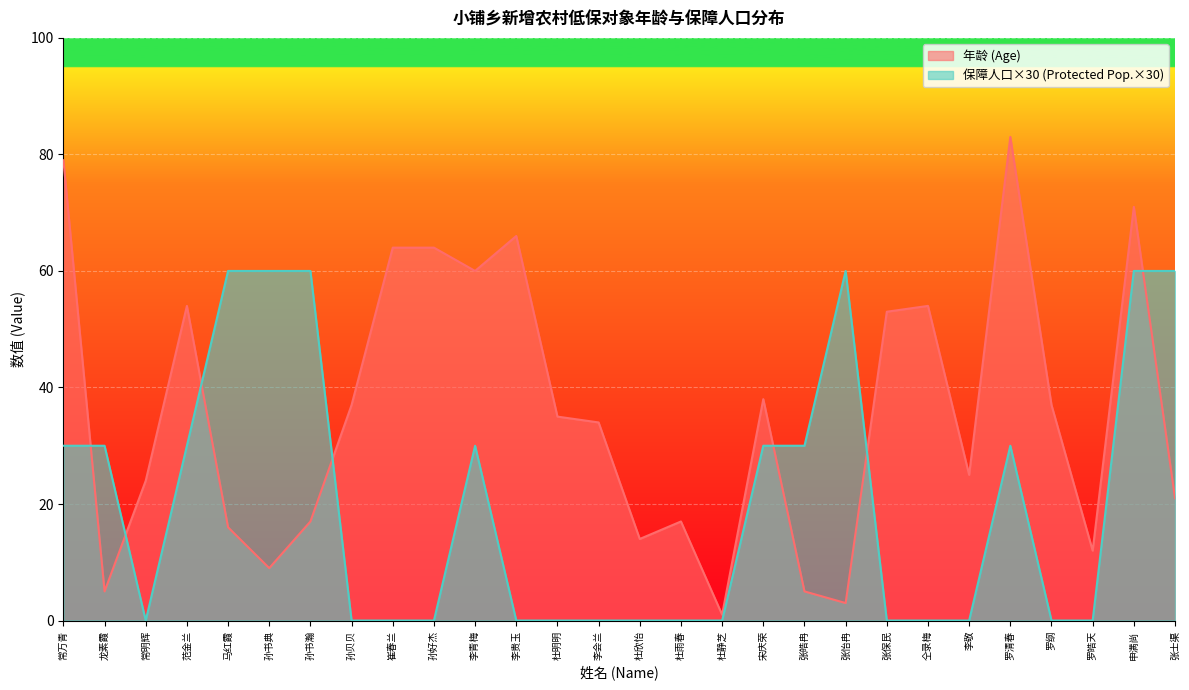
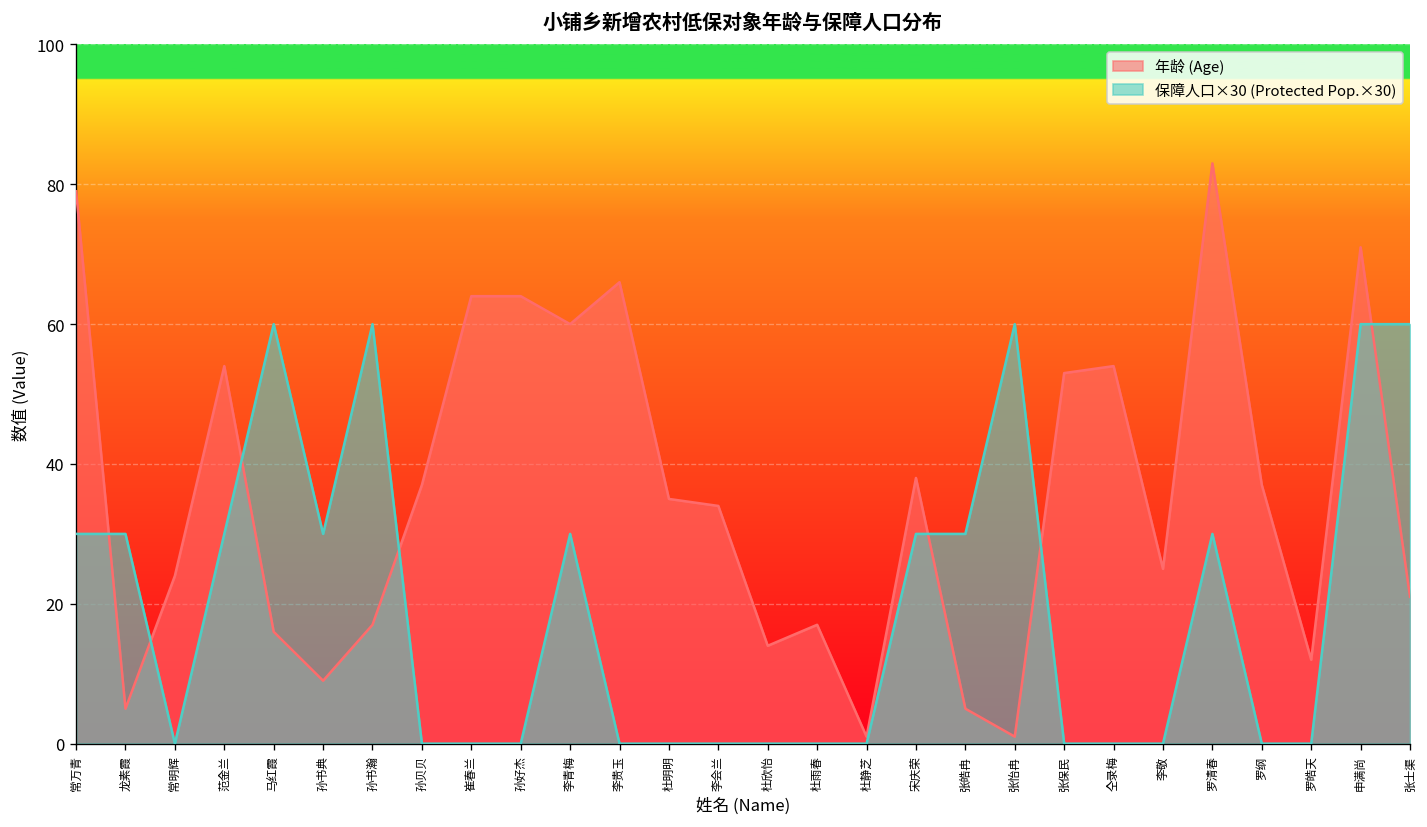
  {
    "年龄 (Age)": {
      "常万青": 79,
      "龙素霞": 5,
      "常明辉": 24,
      "范金兰": 54,
      "马红霞": 16,
      "孙书典": 9,
      "孙书瀚": 17,
      "孙贝贝": 37,
      "崔春兰": 64,
      "孙好杰": 64,
      "李青梅": 60,
      "李贵玉": 66,
      "杜明明": 35,
      "李会兰": 34,
      "杜欣怡": 14,
      "杜雨春": 17,
      "杜静芝": 1,
      "宋庆荣": 38,
      "张皓冉": 5,
-     "张怡冉": 3,
+     "张怡冉": 1,
      "张保民": 53,
      "仝录梅": 54,
      "李敬": 25,
      "罗清春": 83,
      "罗纲": 37,
      "罗皓天": 12,
      "申满尚": 71,
      "张士渠": 21
    },
    "保障人口×30 (Protected Pop.×30)": {
      "常万青": 30,
      "龙素霞": 30,
      "常明辉": 0,
      "范金兰": 30,
      "马红霞": 60,
-     "孙书典": 60,
+     "孙书典": 30,
      "孙书瀚": 60,
      "孙贝贝": 0,
      "崔春兰": 0,
      "孙好杰": 0,
      "李青梅": 30,
      "李贵玉": 0,
      "杜明明": 0,
      "李会兰": 0,
      "杜欣怡": 0,
      "杜雨春": 0,
      "杜静芝": 0,
      "宋庆荣": 30,
      "张皓冉": 30,
      "张怡冉": 60,
      "张保民": 0,
      "仝录梅": 0,
      "李敬": 0,
      "罗清春": 30,
      "罗纲": 0,
      "罗皓天": 0,
      "申满尚": 60,
      "张士渠": 60
    }
  }
